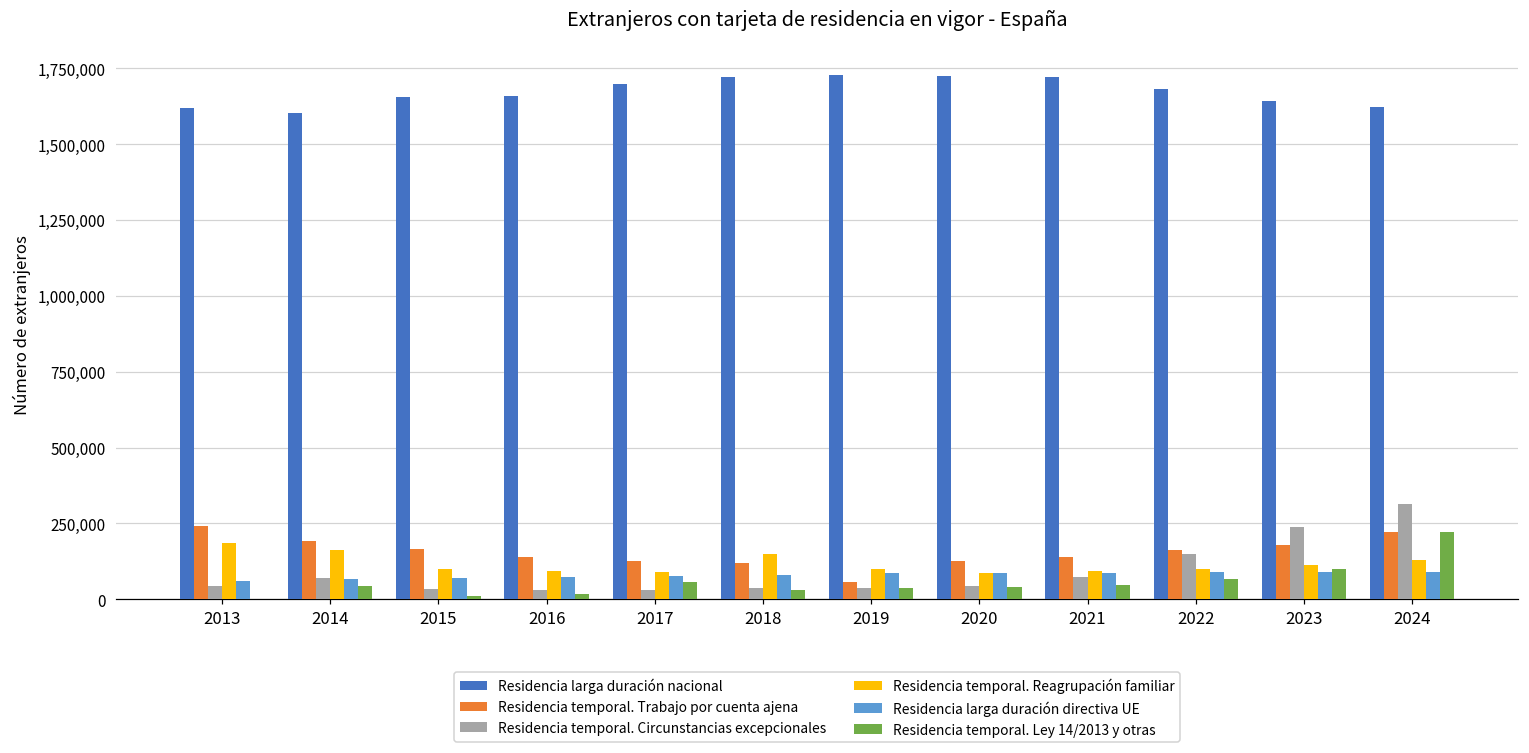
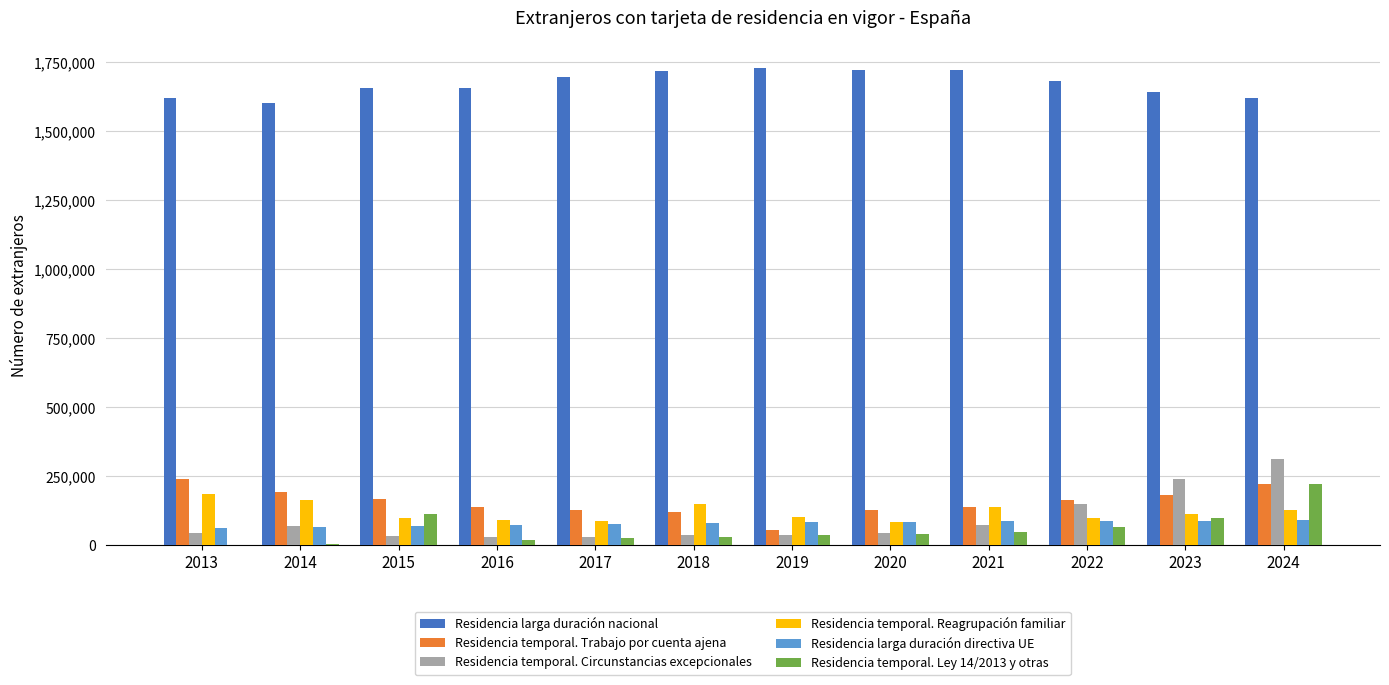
  {
    "Residencia temporal. Trabajo por cuenta ajena": {
      "2013": "240,000",
      "2014": "190,000",
      "2015": "170,000",
      "2016": "140,000",
      "2017": "130,000",
      "2018": "120,000",
      "2019": "60,000",
      "2020": "130,000",
      "2021": "140,000",
      "2022": "160,000",
      "2023": "180,000",
      "2024": "220,000"
    },
    "Residencia temporal. Circunstancias excepcionales": {
      "2013": "40,000",
      "2014": "70,000",
      "2015": "30,000",
      "2016": "30,000",
      "2017": "30,000",
      "2018": "40,000",
      "2019": "40,000",
      "2020": "40,000",
      "2021": "70,000",
      "2022": "150,000",
      "2023": "240,000",
      "2024": "310,000"
    },
    "Residencia temporal. Reagrupación familiar": {
      "2013": "190,000",
      "2014": "160,000",
      "2015": "100,000",
      "2016": "90,000",
      "2017": "90,000",
      "2018": "150,000",
      "2019": "100,000",
      "2020": "90,000",
-     "2021": "90,000",
+     "2021": "140,000",
      "2022": "100,000",
      "2023": "110,000",
      "2024": "130,000"
    },
    "Residencia temporal. Ley 14/2013 y otras": {
-     "2014": "40,000",
-     "2015": "10,000",
+     "2014": "10,000",
+     "2015": "110,000",
      "2016": "20,000",
-     "2017": "60,000",
+     "2017": "20,000",
      "2018": "30,000",
      "2019": "40,000",
      "2020": "40,000",
      "2021": "50,000",
      "2022": "70,000",
      "2023": "100,000",
      "2024": "220,000"
    }
  }
